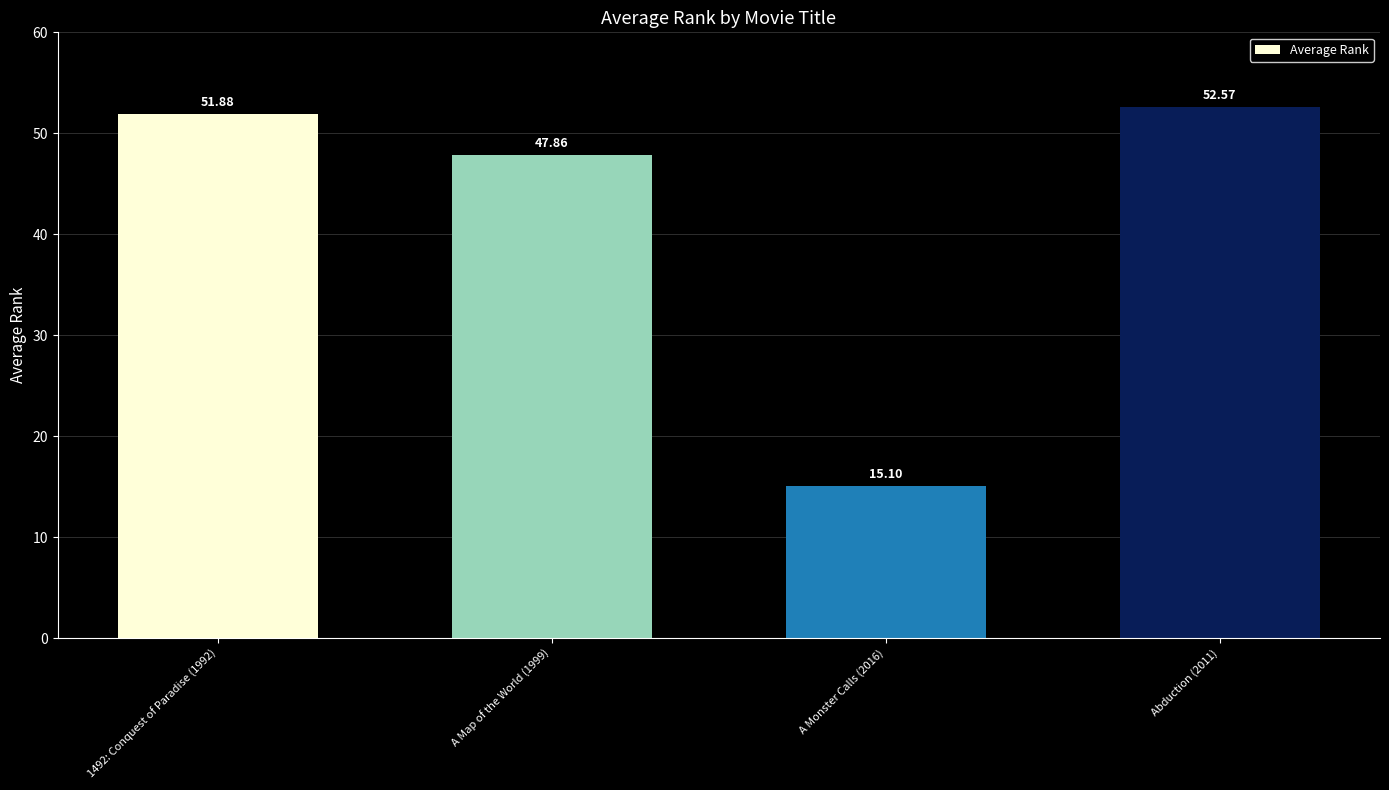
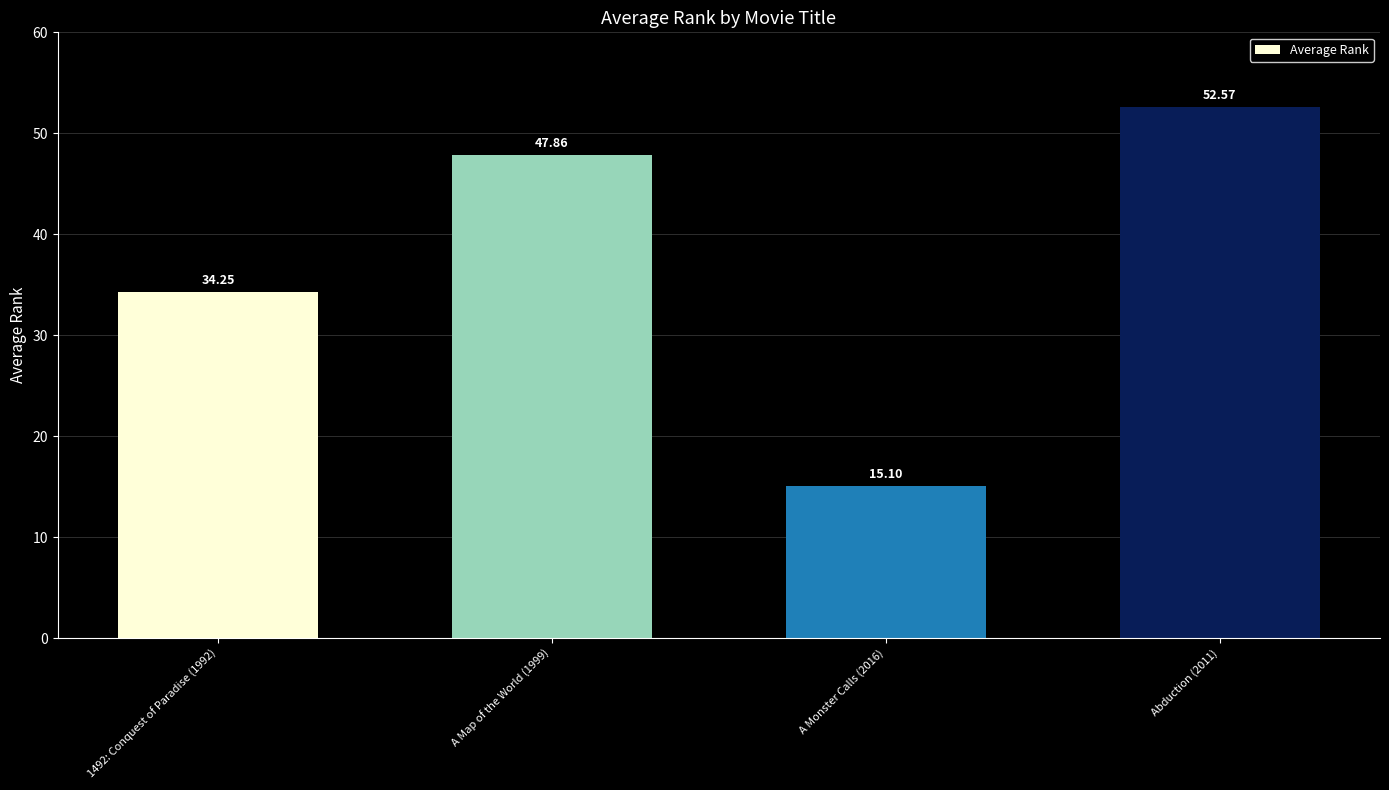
  {
-   "1492: Conquest of Paradise (1992)": 51.88,
+   "1492: Conquest of Paradise (1992)": 34.25,
    "A Map of the World (1999)": 47.86,
    "A Monster Calls (2016)": 15.10,
    "Abduction (2011)": 52.57
  }
